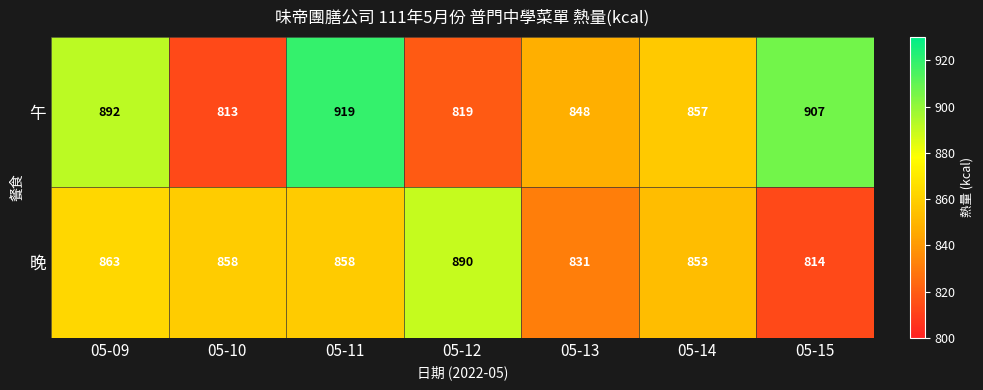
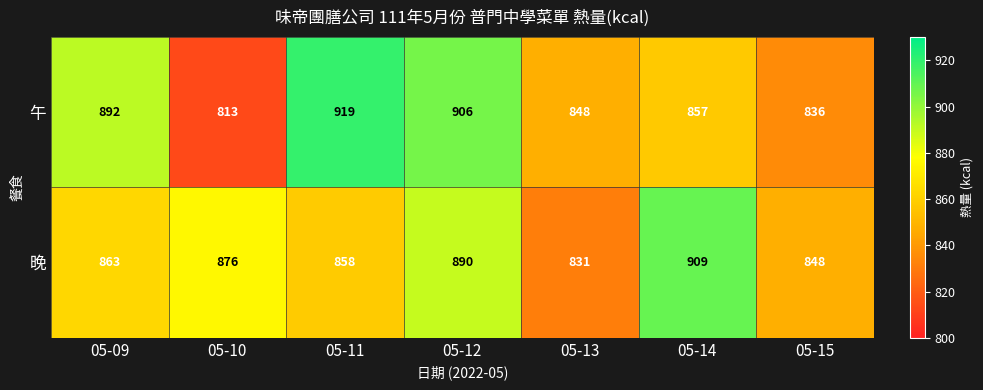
  {
    "午": {
      "05-09": 892,
      "05-10": 813,
      "05-11": 919,
-     "05-12": 819,
+     "05-12": 906,
      "05-13": 848,
      "05-14": 857,
-     "05-15": 907
+     "05-15": 836
    },
    "晚": {
      "05-09": 863,
-     "05-10": 858,
+     "05-10": 876,
      "05-11": 858,
      "05-12": 890,
      "05-13": 831,
-     "05-14": 853,
-     "05-15": 814
+     "05-14": 909,
+     "05-15": 848
    }
  }
